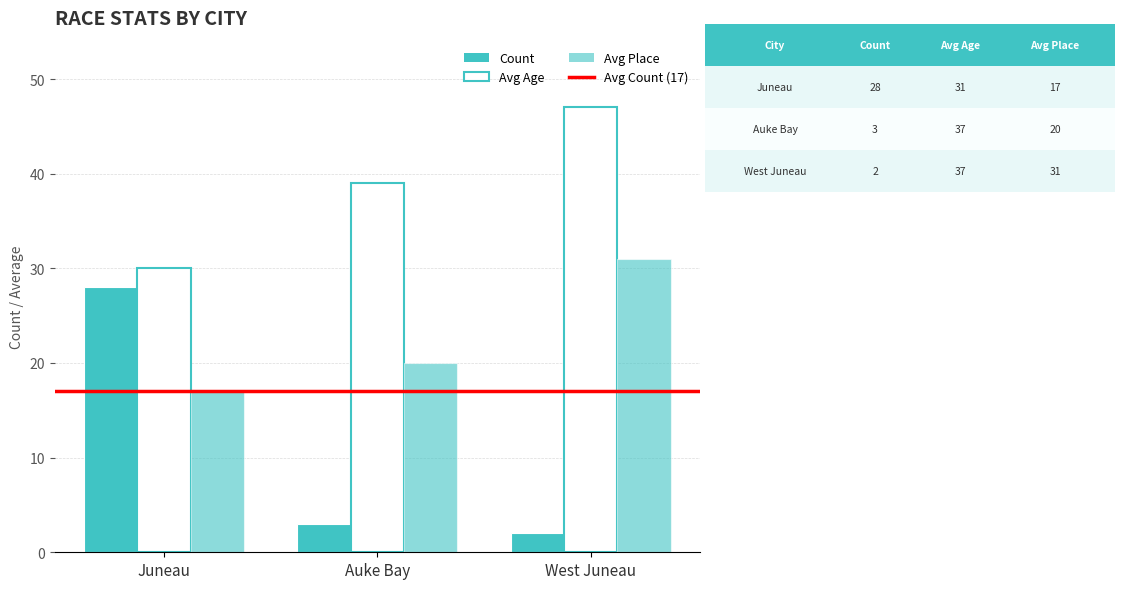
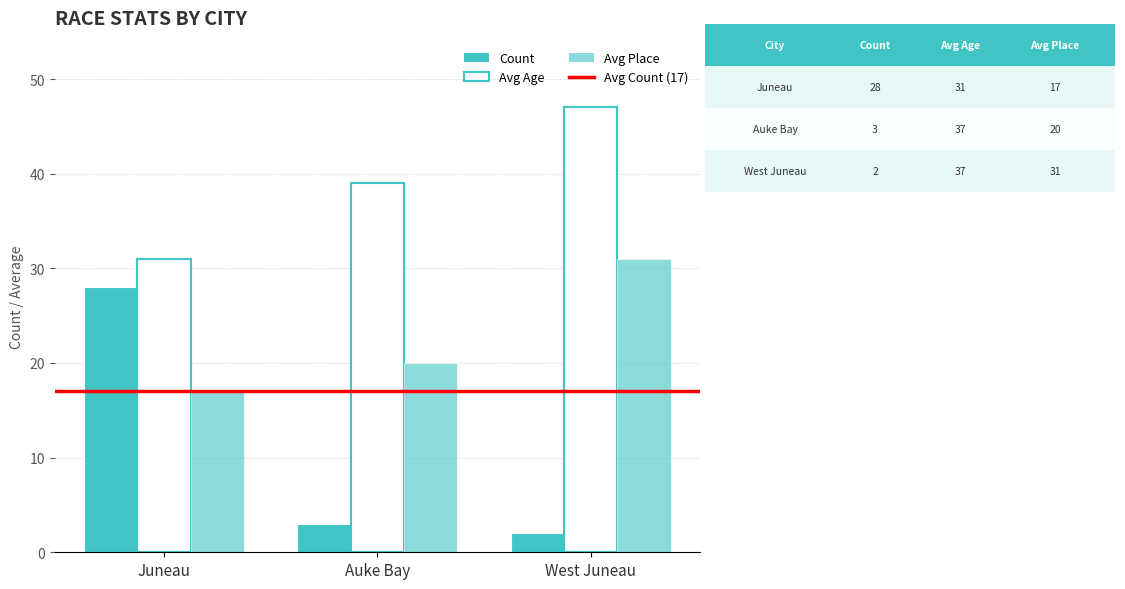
  {
    "Avg Age": {
-     "Juneau": 30,
+     "Juneau": 31,
      "Auke Bay": 39,
      "West Juneau": 47
    }
  }
